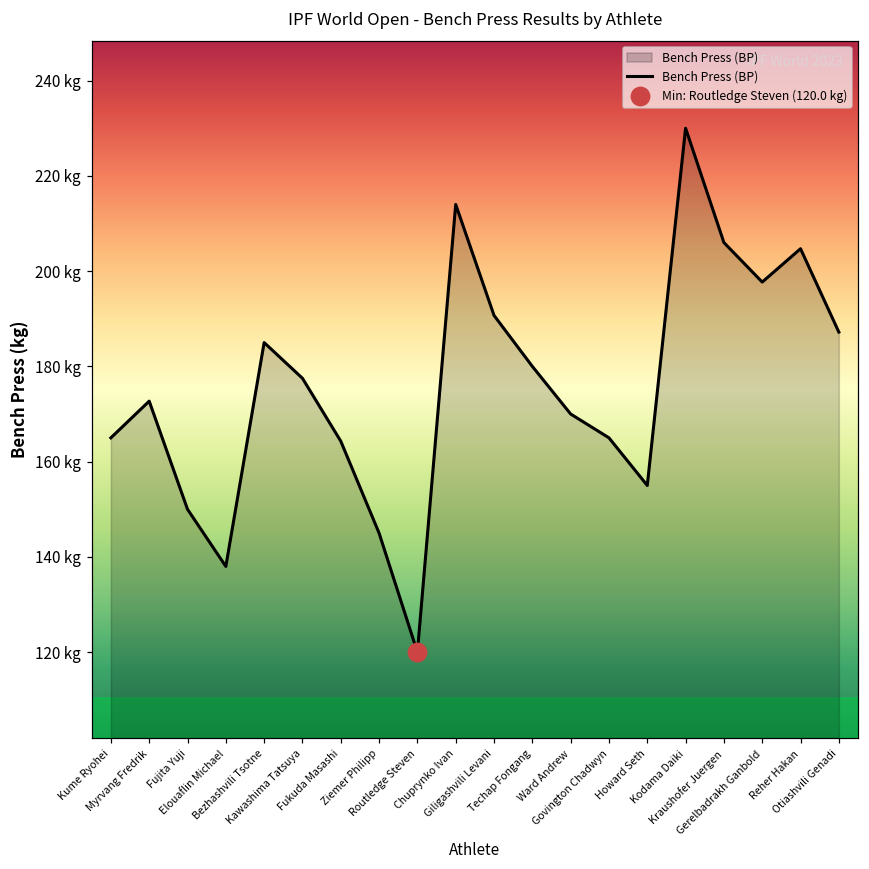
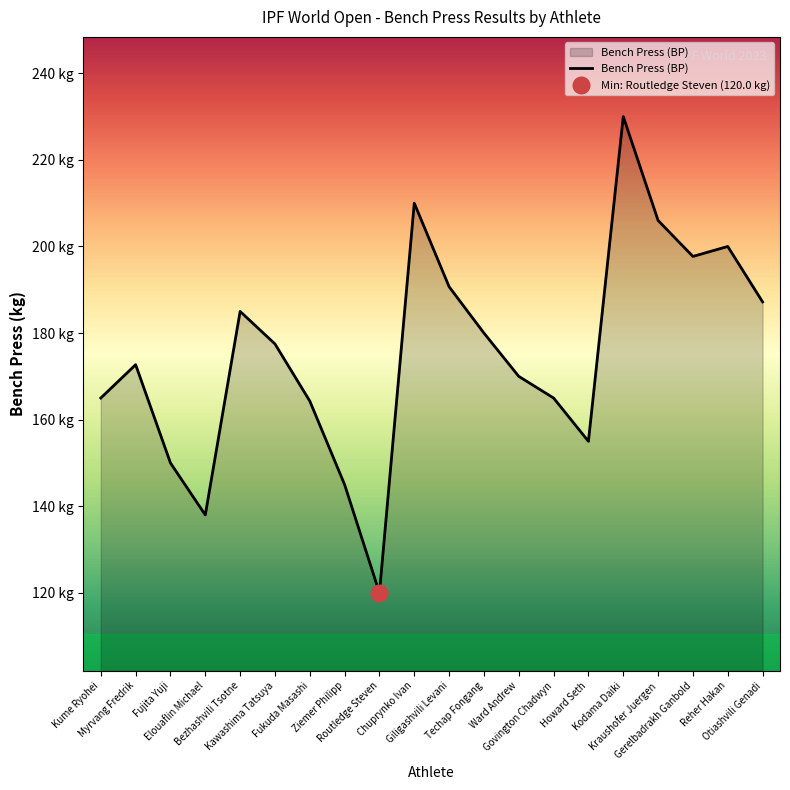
  {
    "Bench Press (BP)": {
      "Kume Ryohei": "165 kg",
      "Myrvang Fredrik": "173 kg",
      "Fujita Yuji": "150 kg",
      "Elouaflin Michael": "138 kg",
      "Bezhashvili Tsotne": "185 kg",
      "Kawashima Tatsuya": "178 kg",
      "Fukuda Masashi": "164 kg",
      "Ziemer Philipp": "145 kg",
-     "Chuprynko Ivan": "214 kg",
+     "Chuprynko Ivan": "210 kg",
      "Giligashvili Levani": "191 kg",
      "Techap Fongang": "180 kg",
      "Ward Andrew": "170 kg",
      "Govington Chadwyn": "165 kg",
      "Howard Seth": "155 kg",
      "Kodama Daiki": "230 kg",
      "Kraushofer Juergen": "206 kg",
      "Gerelbadrakh Ganbold": "198 kg",
-     "Reher Hakan": "205 kg",
+     "Reher Hakan": "200 kg",
      "Otiashvili Genadi": "187 kg"
    }
  }
